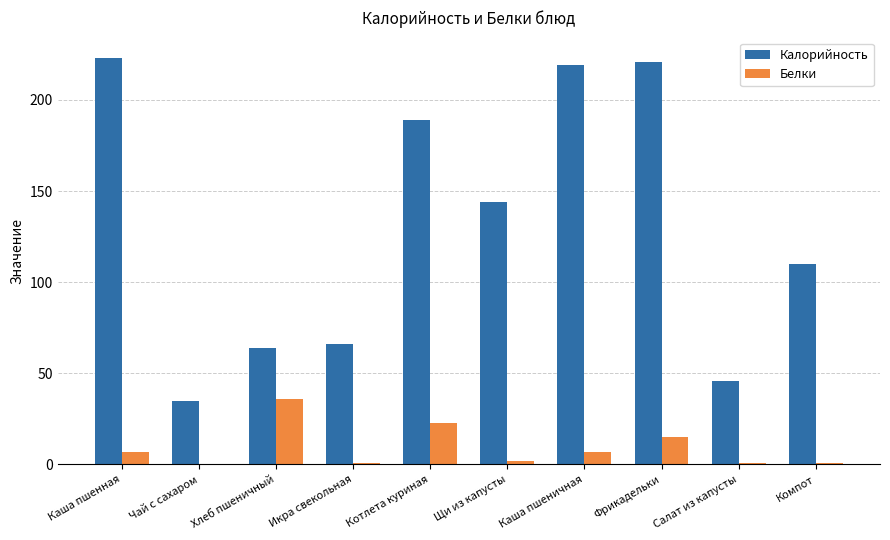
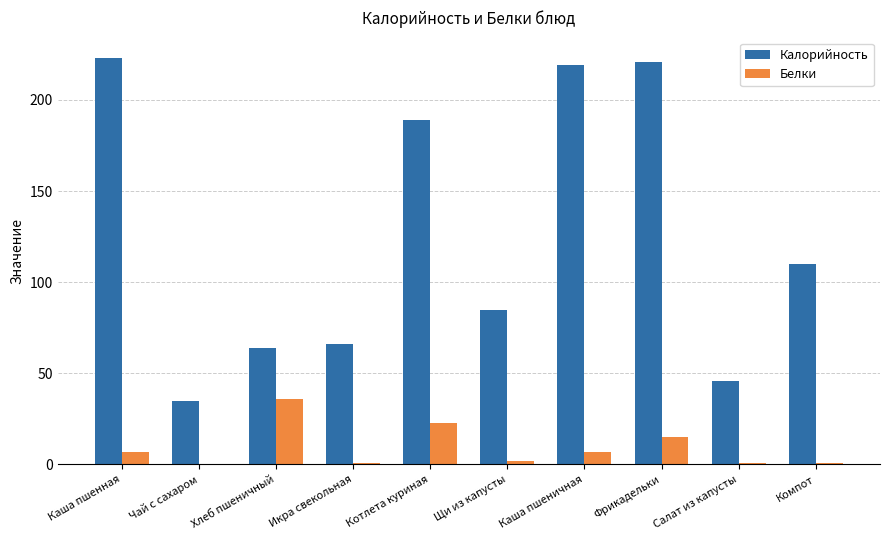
  {
    "Калорийность": {
      "Каша пшенная": 223,
      "Чай с сахаром": 35,
      "Хлеб пшеничный": 64,
      "Икра свекольная": 66,
      "Котлета куриная": 189,
-     "Щи из капусты": 144,
+     "Щи из капусты": 85,
      "Каша пшеничная": 219,
      "Фрикадельки": 221,
      "Салат из капусты": 46,
      "Компот": 110
    },
    "Белки": {
      "Каша пшенная": 7,
      "Чай с сахаром": 0,
      "Хлеб пшеничный": 36,
      "Котлета куриная": 23,
      "Щи из капусты": 2,
      "Каша пшеничная": 7,
      "Фрикадельки": 15
    }
  }
